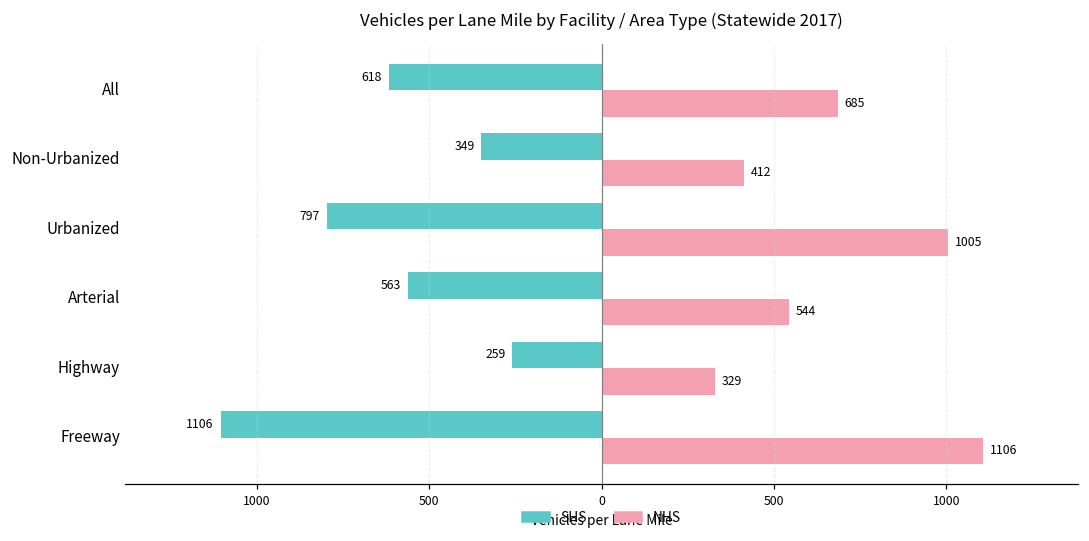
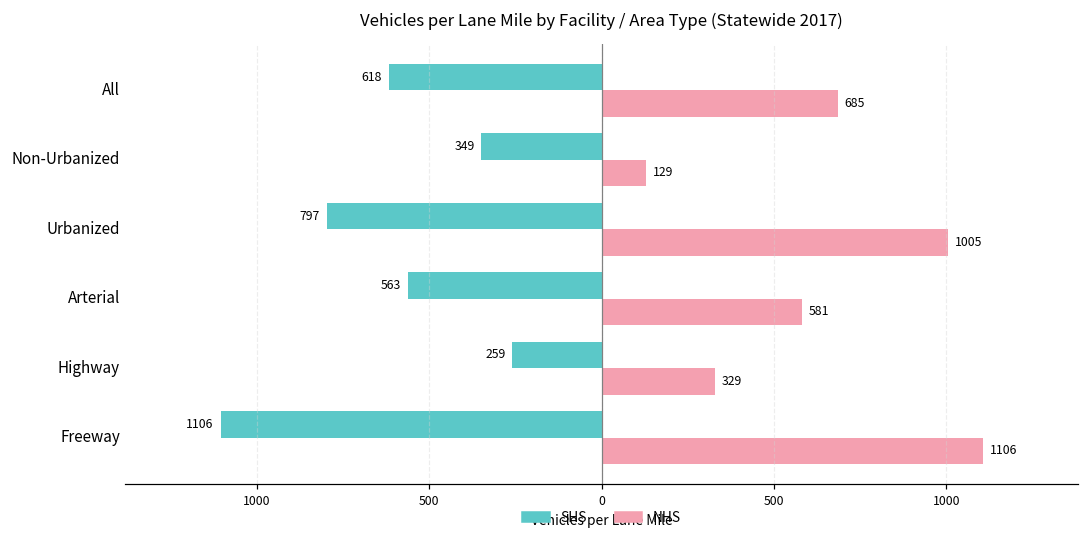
  {
    "NHS": {
      "All": 685,
-     "Non-Urbanized": 412,
+     "Non-Urbanized": 129,
      "Urbanized": 1005,
-     "Arterial": 544,
+     "Arterial": 581,
      "Highway": 329,
      "Freeway": 1106
    }
  }
